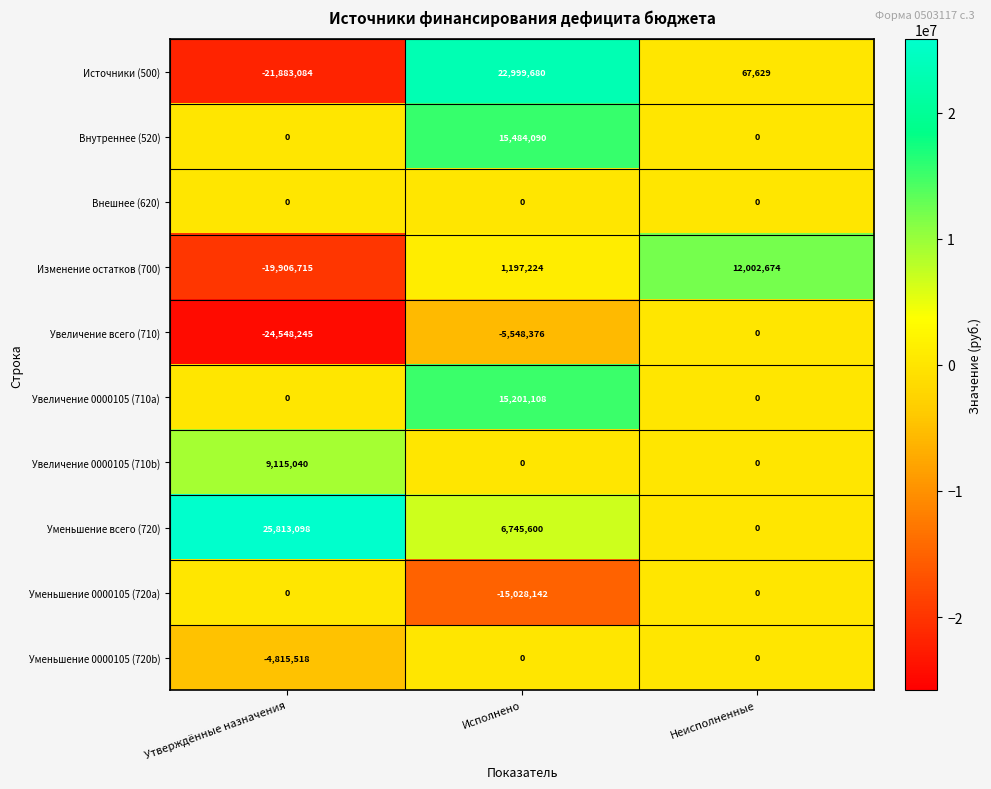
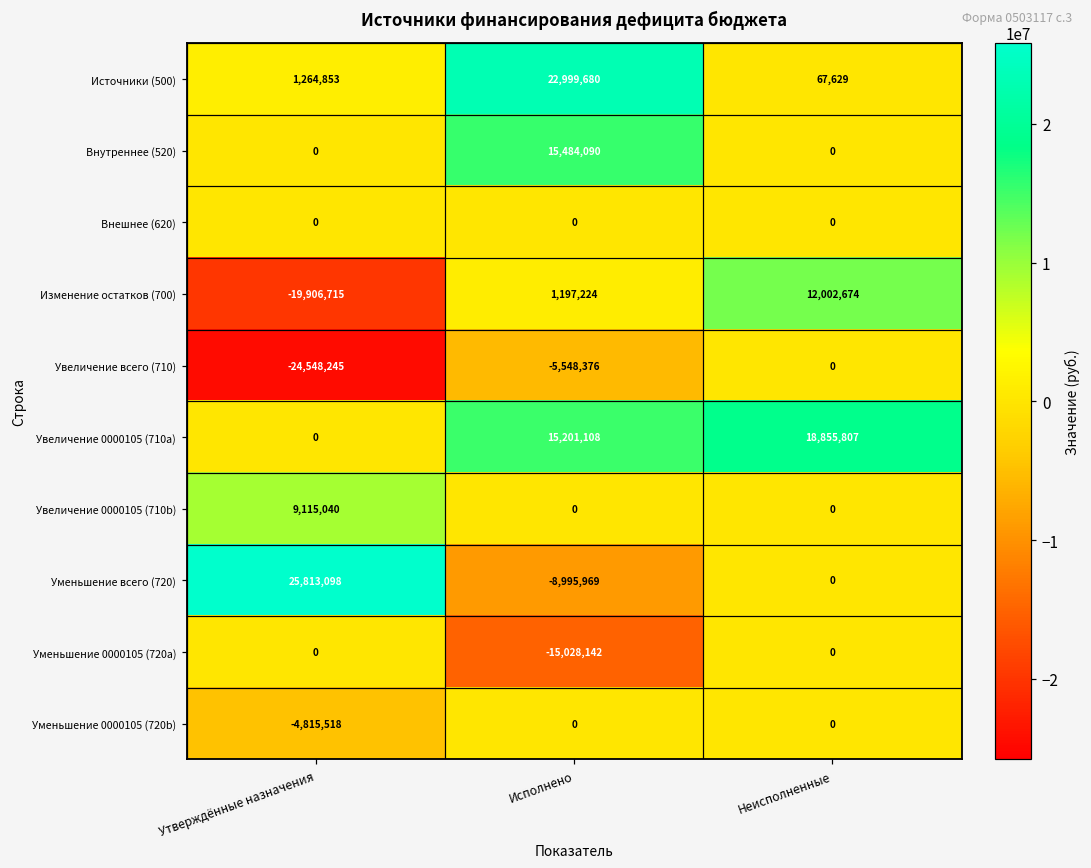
  {
    "Источники (500)": {
-     "Утверждённые назначения": "-21,883,084",
+     "Утверждённые назначения": "1,264,853",
      "Исполнено": "22,999,680",
      "Неисполненные": "67,629"
    },
    "Внутреннее (520)": {
      "Утверждённые назначения": "0",
      "Исполнено": "15,484,090",
      "Неисполненные": "0"
    },
    "Внешнее (620)": {
      "Утверждённые назначения": "0",
      "Исполнено": "0",
      "Неисполненные": "0"
    },
    "Изменение остатков (700)": {
      "Утверждённые назначения": "-19,906,715",
      "Исполнено": "1,197,224",
      "Неисполненные": "12,002,674"
    },
    "Увеличение всего (710)": {
      "Утверждённые назначения": "-24,548,245",
      "Исполнено": "-5,548,376",
      "Неисполненные": "0"
    },
    "Увеличение 0000105 (710a)": {
      "Утверждённые назначения": "0",
      "Исполнено": "15,201,108",
-     "Неисполненные": "0"
+     "Неисполненные": "18,855,807"
    },
    "Увеличение 0000105 (710b)": {
      "Утверждённые назначения": "9,115,040",
      "Исполнено": "0",
      "Неисполненные": "0"
    },
    "Уменьшение всего (720)": {
      "Утверждённые назначения": "25,813,098",
-     "Исполнено": "6,745,600",
+     "Исполнено": "-8,995,969",
      "Неисполненные": "0"
    },
    "Уменьшение 0000105 (720a)": {
      "Утверждённые назначения": "0",
      "Исполнено": "-15,028,142",
      "Неисполненные": "0"
    },
    "Уменьшение 0000105 (720b)": {
      "Утверждённые назначения": "-4,815,518",
      "Исполнено": "0",
      "Неисполненные": "0"
    }
  }
